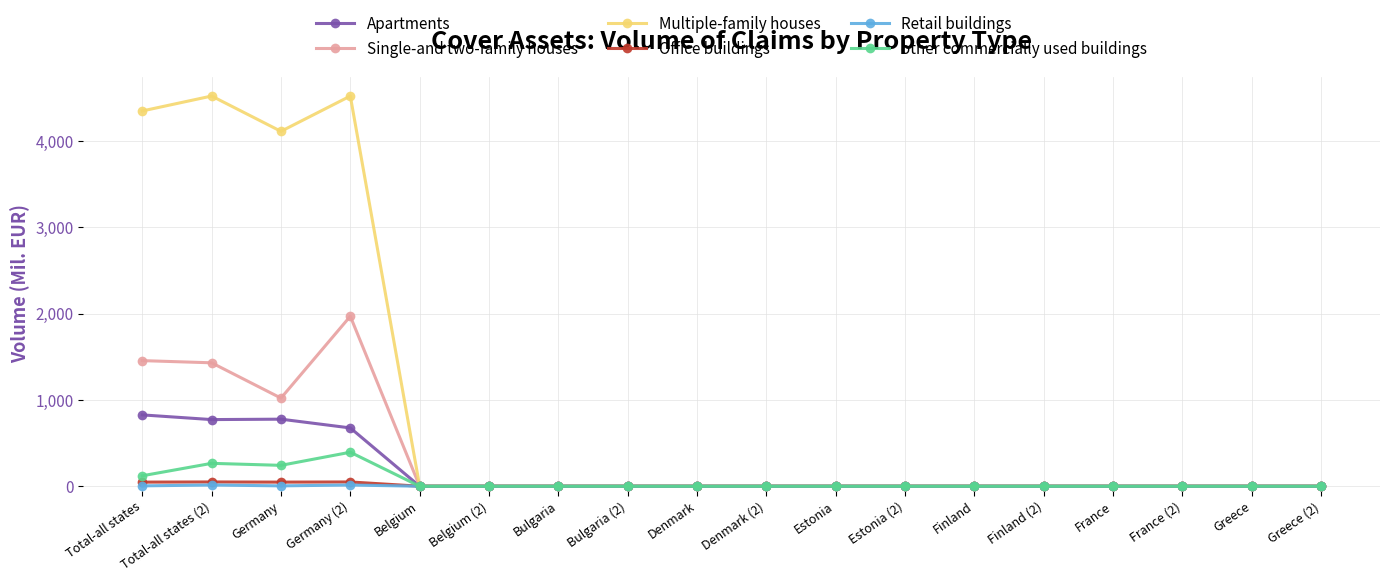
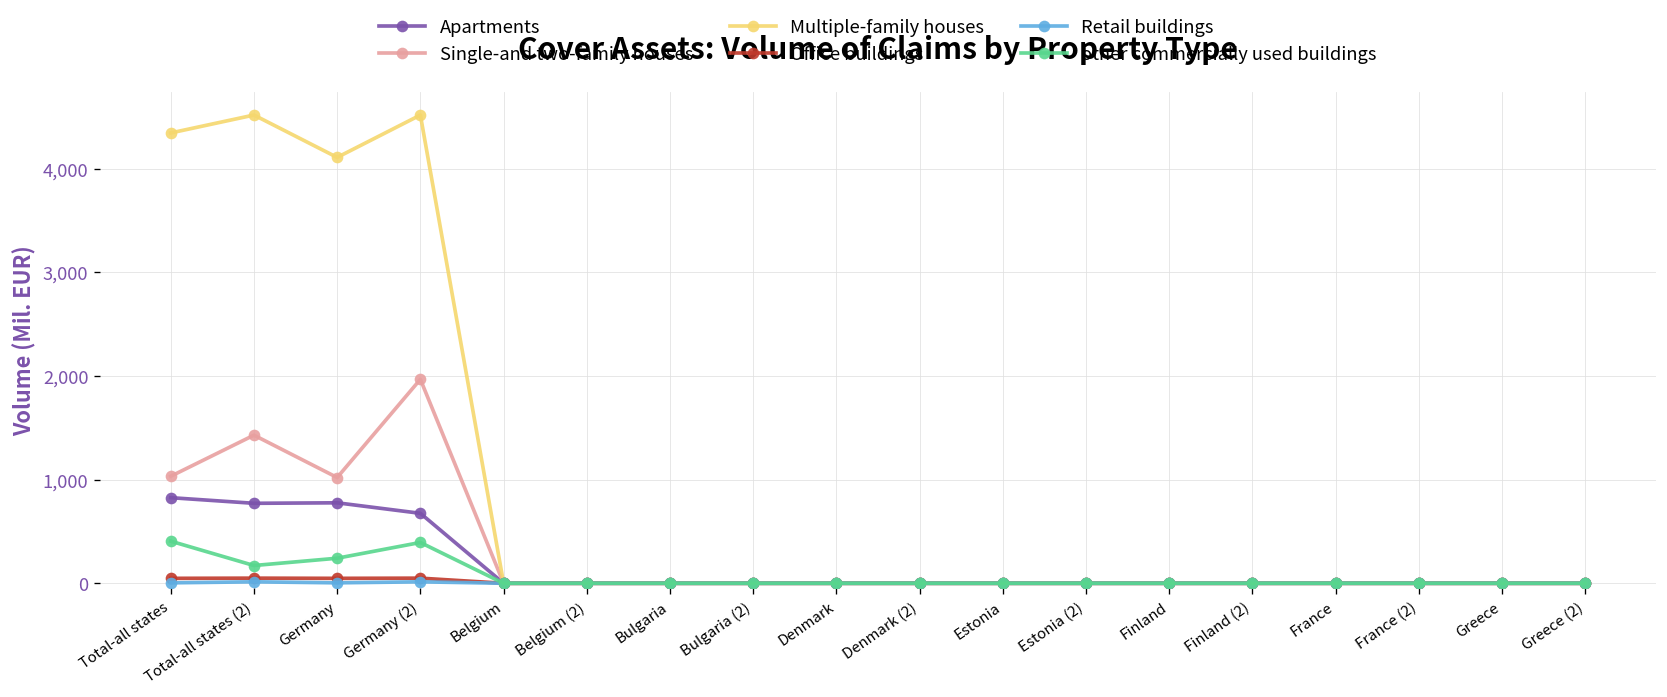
  {
    "Apartments": {
      "Total-all states": "800",
      "Total-all states (2)": "800",
      "Germany": "800",
      "Germany (2)": "700"
    },
    "Single-and two-family houses": {
-     "Total-all states": "1,500",
+     "Total-all states": "1,000",
      "Total-all states (2)": "1,400",
      "Germany": "1,000",
      "Germany (2)": "2,000"
    },
    "Multiple-family houses": {
      "Total-all states": "4,300",
      "Total-all states (2)": "4,500",
      "Germany": "4,100",
      "Germany (2)": "4,500"
    },
    "Office buildings": {
      "Total-all states": "0",
      "Total-all states (2)": "0",
      "Germany": "0",
      "Germany (2)": "0"
    },
    "Retail buildings": {
      "Total-all states": "0",
      "Total-all states (2)": "0",
      "Germany": "0",
      "Germany (2)": "0"
    },
    "other commercially used buildings": {
-     "Total-all states": "100",
-     "Total-all states (2)": "300",
+     "Total-all states": "400",
+     "Total-all states (2)": "200",
      "Germany": "200",
      "Germany (2)": "400"
    }
  }
